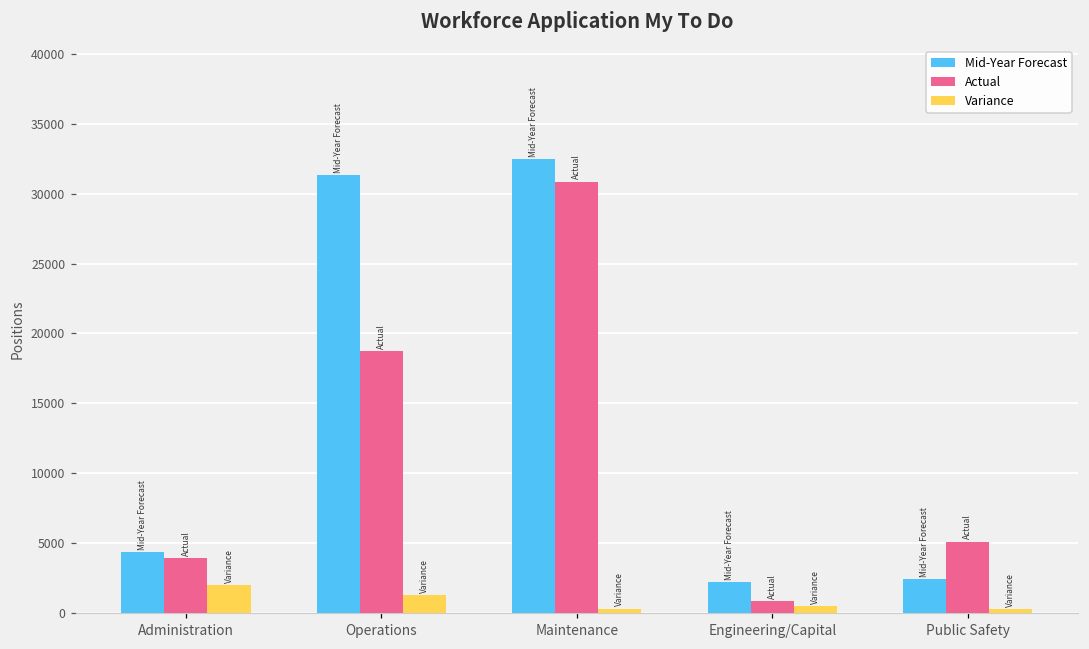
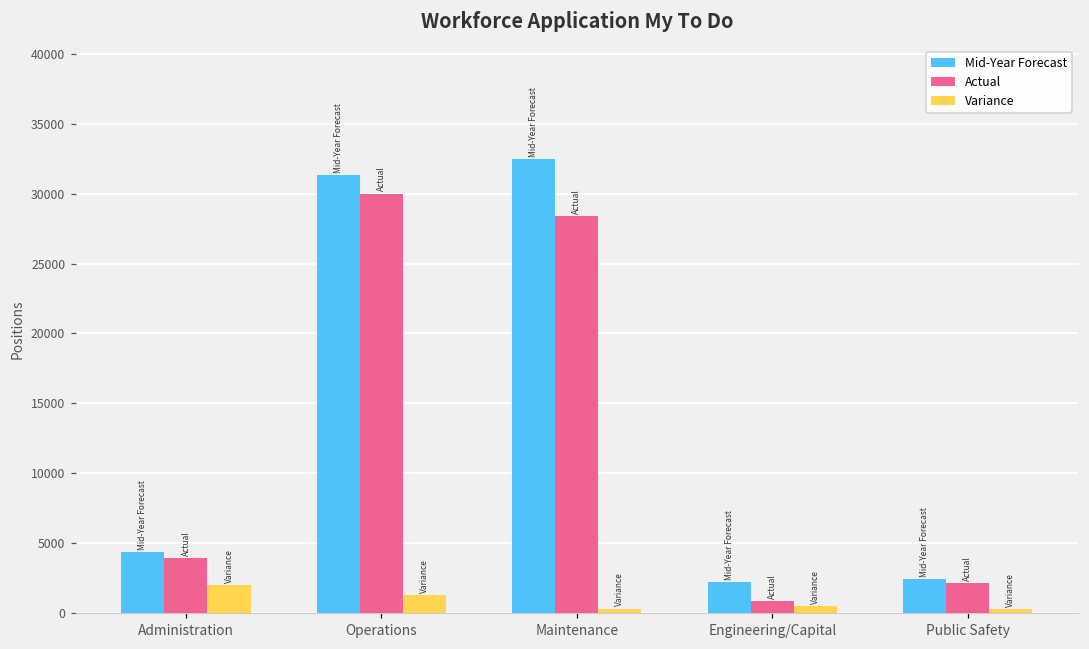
  {
    "Mid-Year Forecast": {
      "Administration": 4400,
      "Operations": 31300,
      "Maintenance": 32500,
      "Engineering/Capital": 2200,
      "Public Safety": 2400
    },
    "Actual": {
      "Administration": 3900,
-     "Operations": 18800,
-     "Maintenance": 30900,
+     "Operations": 30000,
+     "Maintenance": 28400,
      "Engineering/Capital": 800,
-     "Public Safety": 5100
+     "Public Safety": 2100
    },
    "Variance": {
      "Administration": 2000,
      "Operations": 1300,
      "Maintenance": 300,
      "Engineering/Capital": 500,
      "Public Safety": 300
    }
  }
